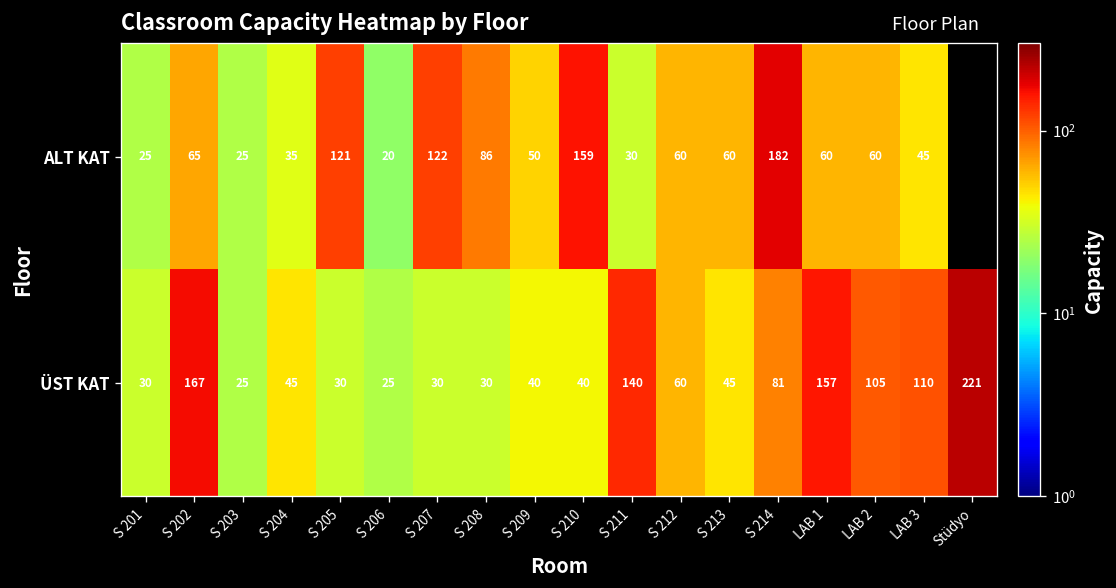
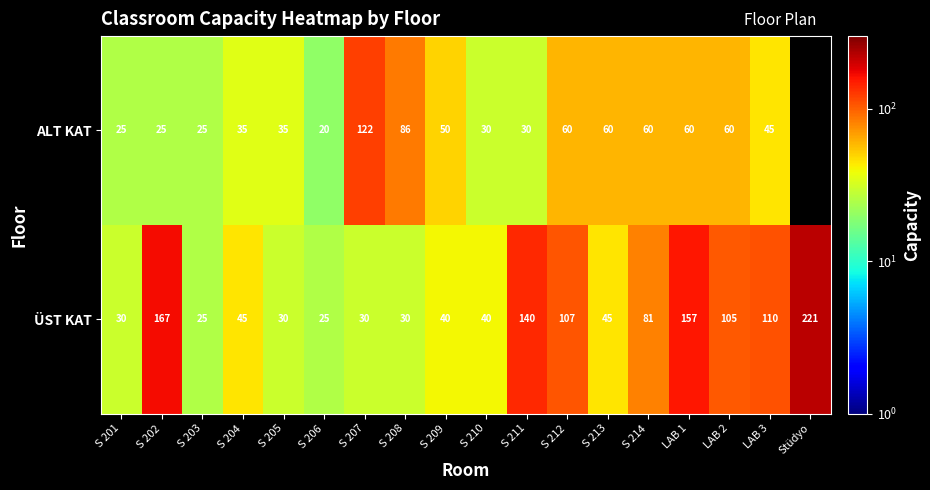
  {
    "ALT KAT": {
      "S 201": 25,
-     "S 202": 65,
+     "S 202": 25,
      "S 203": 25,
      "S 204": 35,
-     "S 205": 121,
+     "S 205": 35,
      "S 206": 20,
      "S 207": 122,
      "S 208": 86,
      "S 209": 50,
-     "S 210": 159,
+     "S 210": 30,
      "S 211": 30,
      "S 212": 60,
      "S 213": 60,
-     "S 214": 182,
+     "S 214": 60,
      "LAB 1": 60,
      "LAB 2": 60,
      "LAB 3": 45
    },
    "ÜST KAT": {
      "S 201": 30,
      "S 202": 167,
      "S 203": 25,
      "S 204": 45,
      "S 205": 30,
      "S 206": 25,
      "S 207": 30,
      "S 208": 30,
      "S 209": 40,
      "S 210": 40,
      "S 211": 140,
-     "S 212": 60,
+     "S 212": 107,
      "S 213": 45,
      "S 214": 81,
      "LAB 1": 157,
      "LAB 2": 105,
      "LAB 3": 110,
      "Stüdyo": 221
    }
  }
